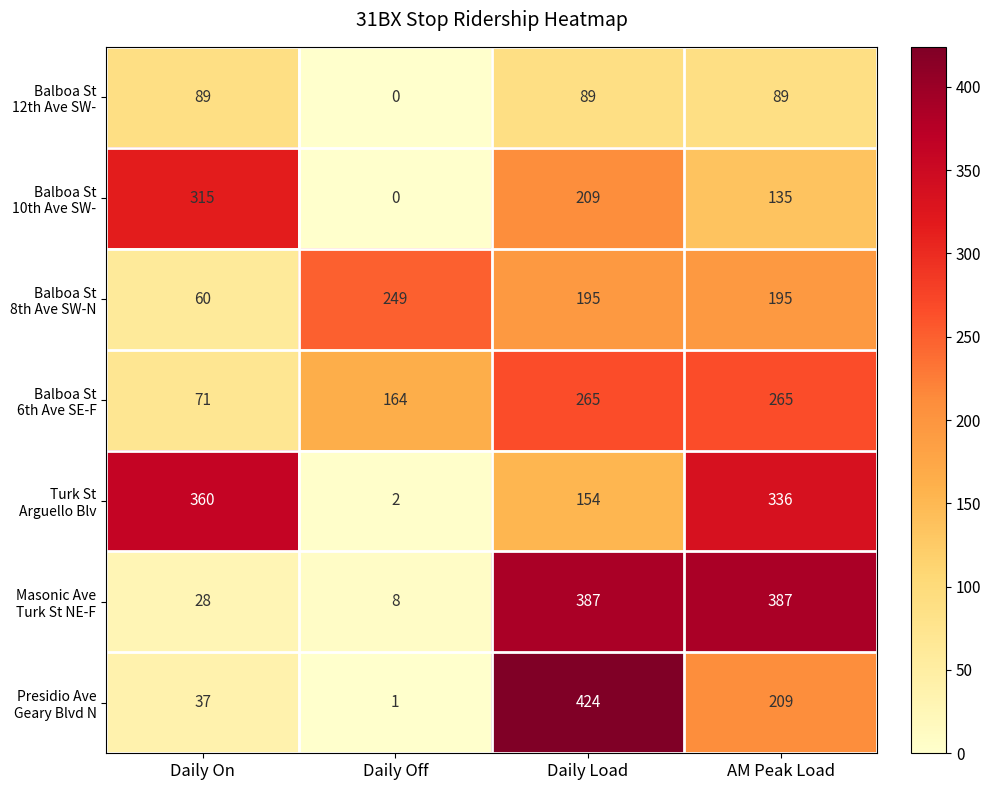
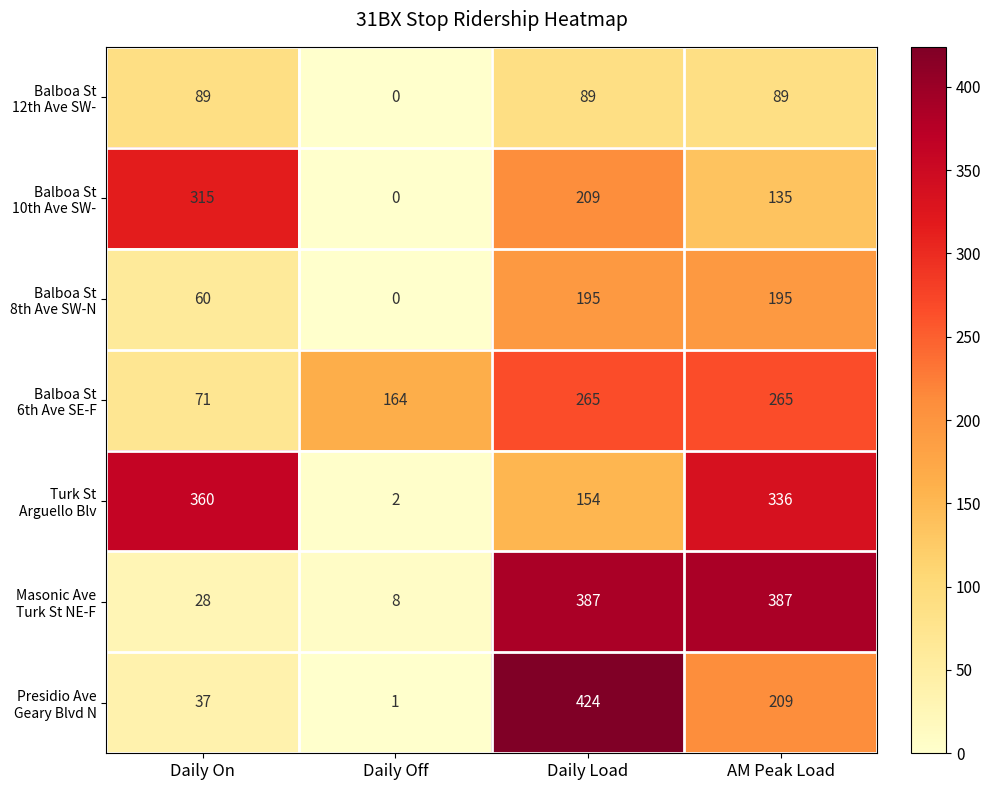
  {
    "Balboa St 12th Ave SW-": {
      "Daily On": 89,
      "Daily Off": 0,
      "Daily Load": 89,
      "AM Peak Load": 89
    },
    "Balboa St 10th Ave SW-": {
      "Daily On": 315,
      "Daily Off": 0,
      "Daily Load": 209,
      "AM Peak Load": 135
    },
    "Balboa St 8th Ave SW-N": {
      "Daily On": 60,
-     "Daily Off": 249,
+     "Daily Off": 0,
      "Daily Load": 195,
      "AM Peak Load": 195
    },
    "Balboa St 6th Ave SE-F": {
      "Daily On": 71,
      "Daily Off": 164,
      "Daily Load": 265,
      "AM Peak Load": 265
    },
    "Turk St Arguello Blv": {
      "Daily On": 360,
      "Daily Off": 2,
      "Daily Load": 154,
      "AM Peak Load": 336
    },
    "Masonic Ave Turk St NE-F": {
      "Daily On": 28,
      "Daily Off": 8,
      "Daily Load": 387,
      "AM Peak Load": 387
    },
    "Presidio Ave Geary Blvd N": {
      "Daily On": 37,
      "Daily Off": 1,
      "Daily Load": 424,
      "AM Peak Load": 209
    }
  }
